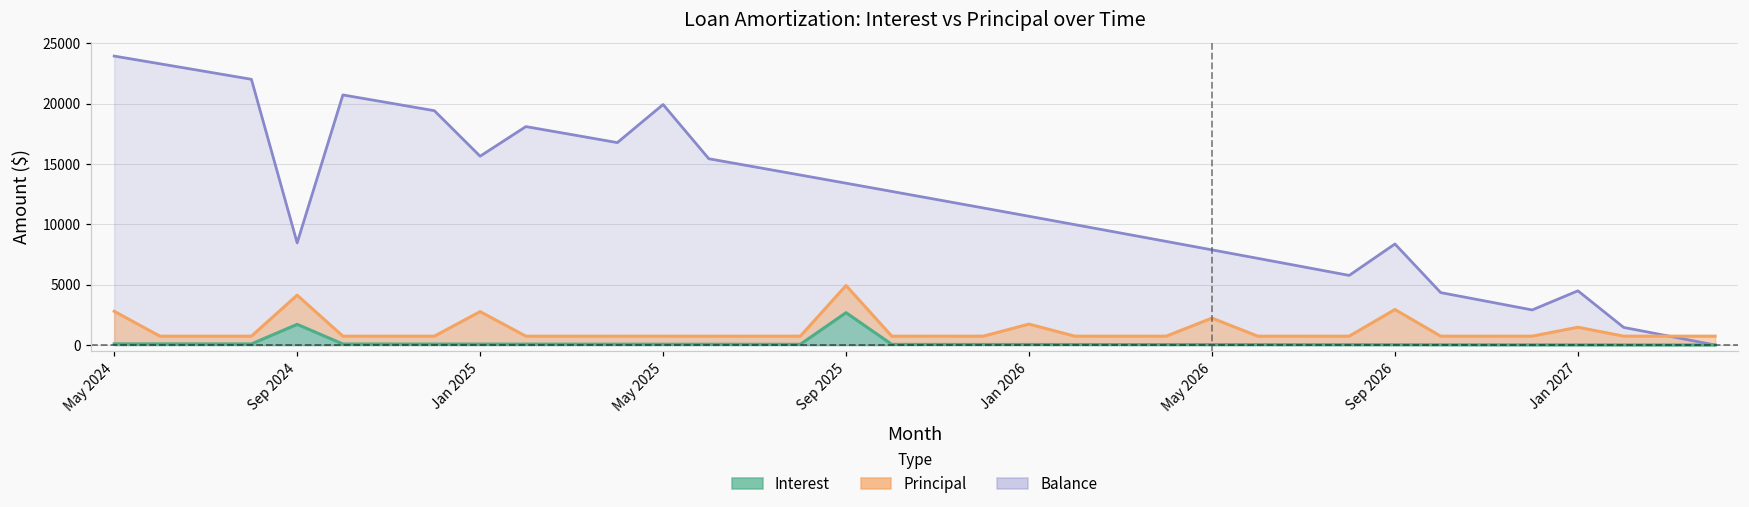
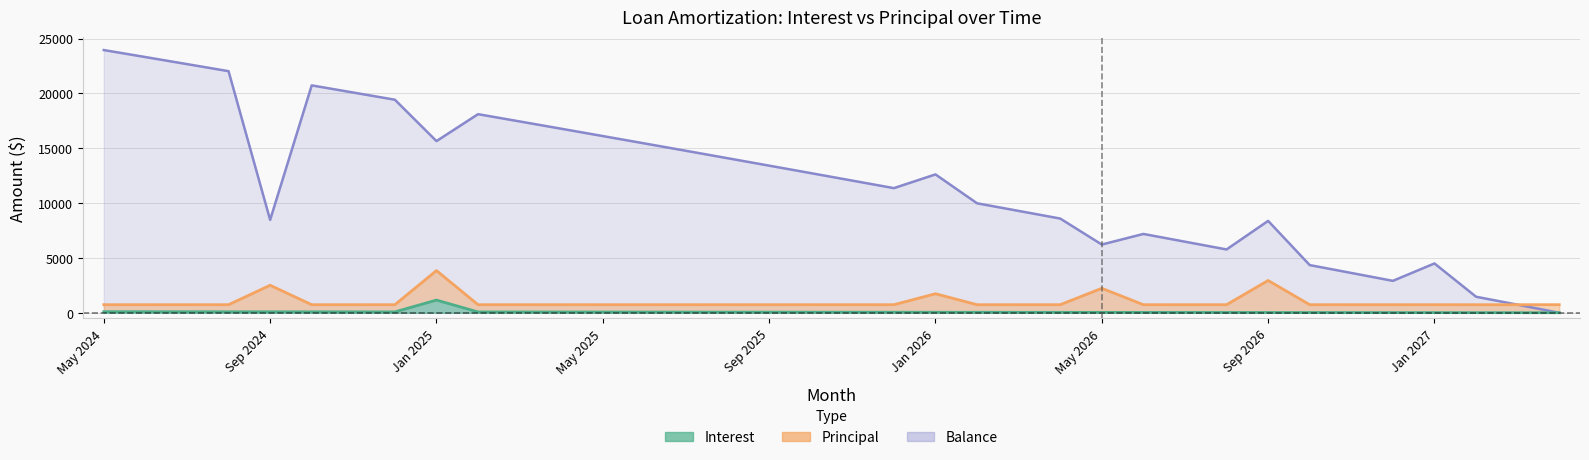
  {
    "Balance": {
      "May 2024": 23900,
      "Sep 2024": 8500,
      "Jan 2025": 15600,
-     "May 2025": 19900,
+     "May 2025": 16100,
      "Sep 2025": 13400,
-     "Jan 2026": 10700,
-     "May 2026": 7900,
+     "Jan 2026": 12600,
+     "May 2026": 6200,
      "Sep 2026": 8400,
      "Jan 2027": 4500
    },
    "Interest": {
      "May 2024": 100,
-     "Sep 2024": 1700,
-     "Jan 2025": 100,
+     "Sep 2024": 100,
+     "Jan 2025": 1200,
      "May 2025": 100,
-     "Sep 2025": 2700,
+     "Sep 2025": 100,
      "Jan 2026": 0,
      "May 2026": 0,
      "Sep 2026": 0,
      "Jan 2027": 0
    },
    "Principal": {
-     "May 2024": 2700,
+     "May 2024": 600,
      "Sep 2024": 2400,
      "Jan 2025": 2700,
      "May 2025": 700,
-     "Sep 2025": 2200,
+     "Sep 2025": 700,
      "Jan 2026": 1700,
      "May 2026": 2200,
      "Sep 2026": 2900,
-     "Jan 2027": 1500
+     "Jan 2027": 700
    }
  }
